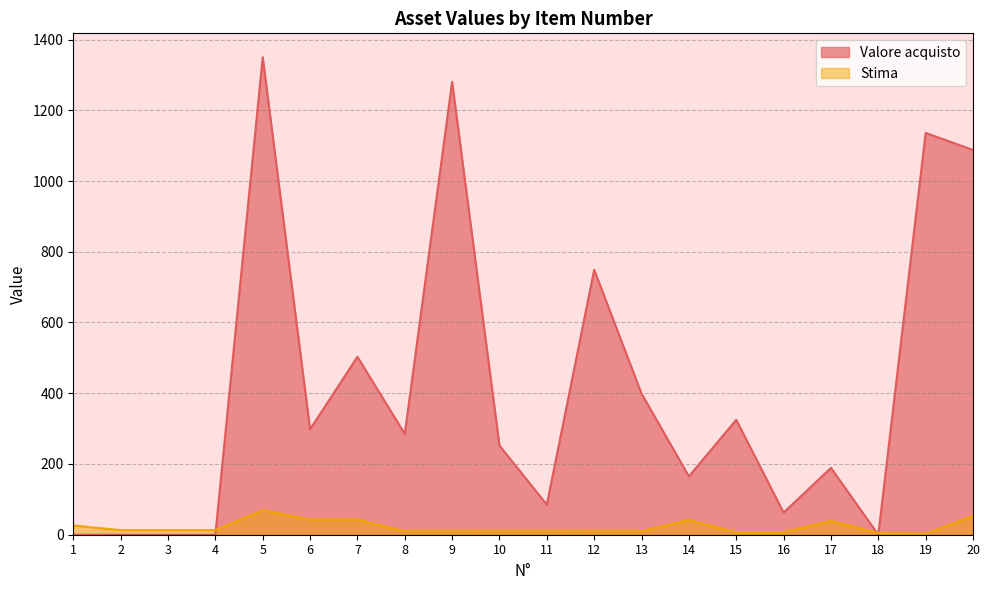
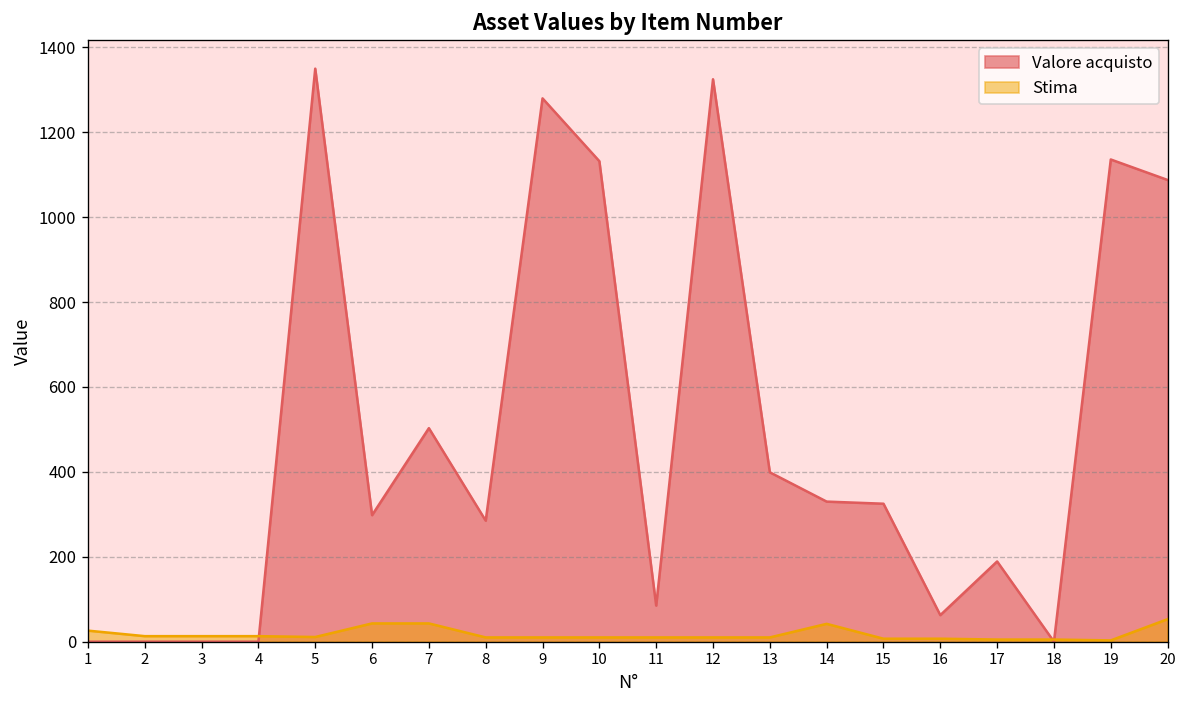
  {
    "Valore acquisto": {
      "1": 0,
      "2": 0,
      "3": 0,
      "4": 0,
      "5": 1350,
      "6": 300,
      "7": 500,
      "8": 290,
      "9": 1280,
-     "10": 250,
+     "10": 1130,
      "11": 90,
-     "12": 750,
+     "12": 1330,
      "13": 400,
-     "14": 170,
+     "14": 330,
      "15": 330,
      "16": 60,
      "17": 190,
      "19": 1140,
      "20": 1090
    },
    "Stima": {
      "1": 30,
      "2": 10,
      "3": 10,
      "4": 10,
-     "5": 70,
+     "5": 10,
      "6": 40,
      "7": 40,
      "8": 10,
      "9": 10,
      "10": 10,
      "11": 10,
      "12": 10,
      "13": 10,
      "14": 40,
      "15": 10,
      "16": 10,
-     "17": 40,
+     "17": 10,
      "19": 0,
      "20": 50
    }
  }
